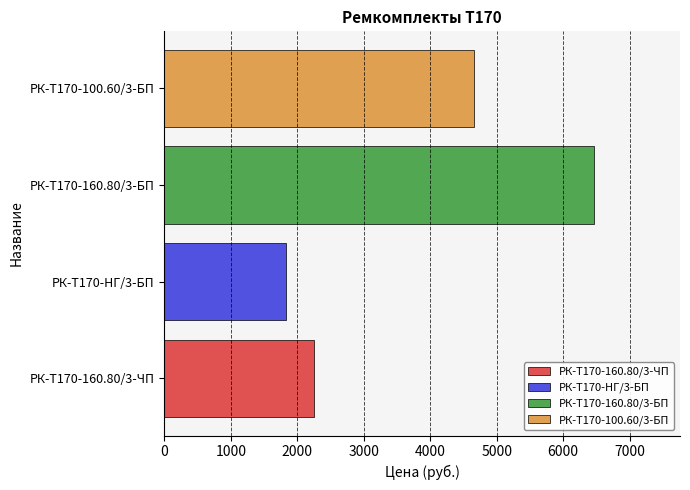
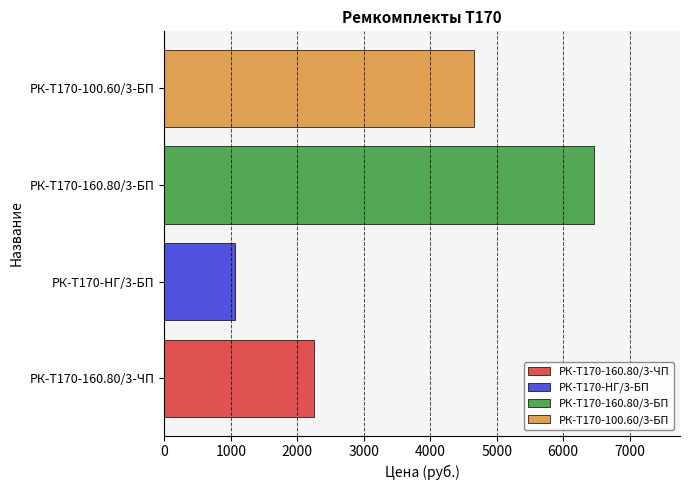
  {
    "РК-Т170-100.60/3-БП": 4700,
    "РК-Т170-160.80/3-БП": 6500,
-   "РК-Т170-НГ/3-БП": 1800,
+   "РК-Т170-НГ/3-БП": 1100,
    "РК-Т170-160.80/3-ЧП": 2300
  }
